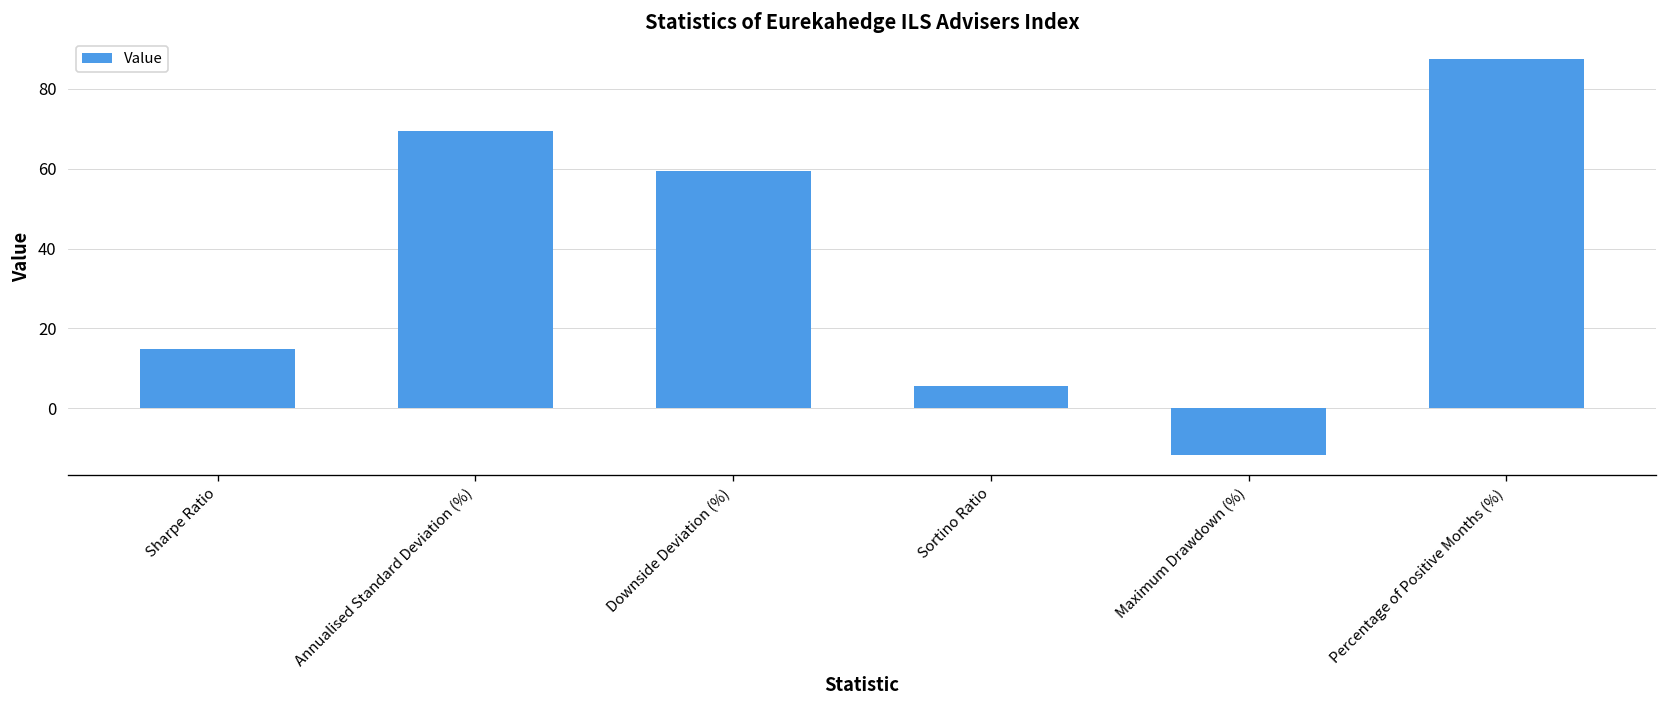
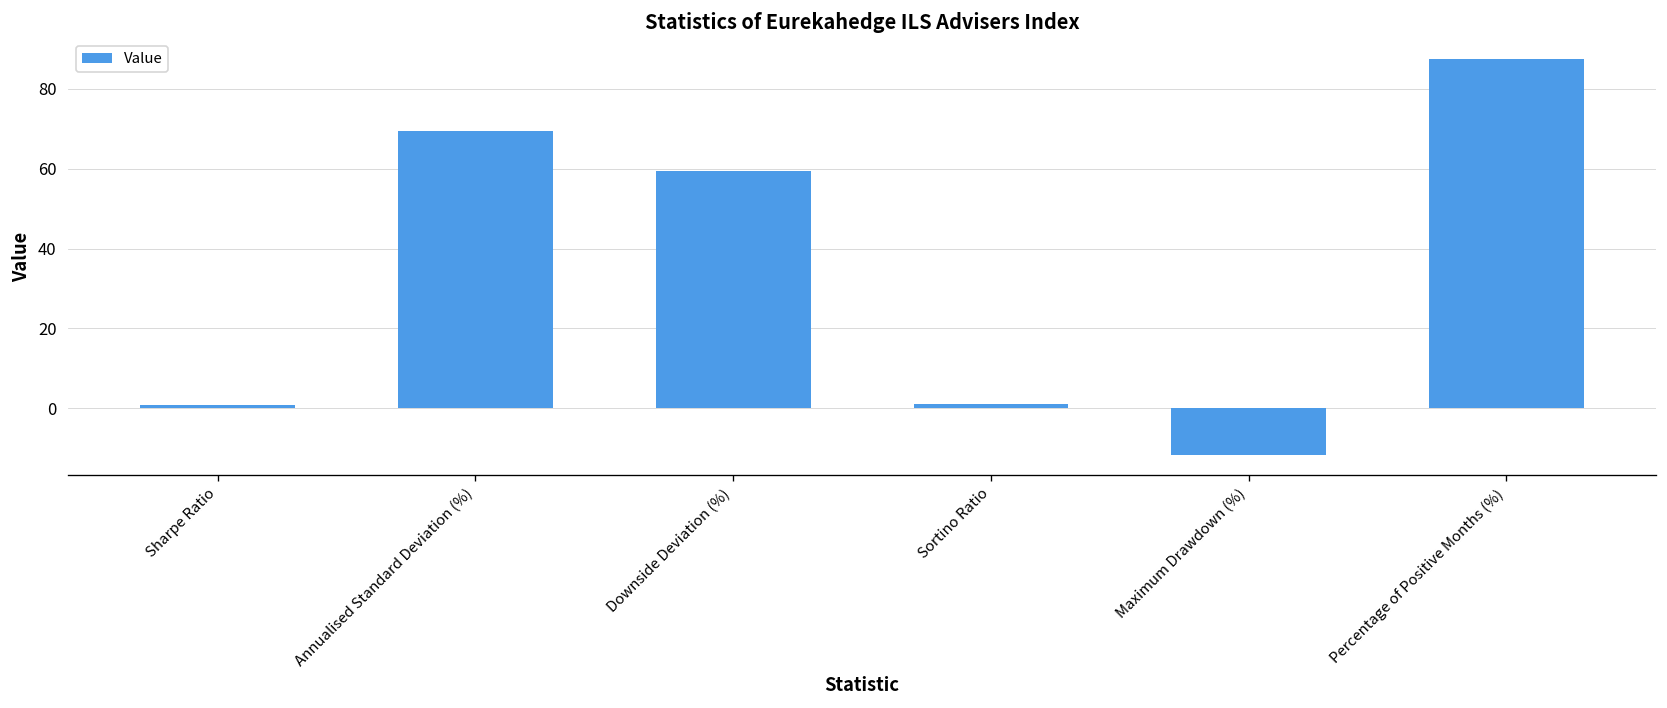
  {
-   "Sharpe Ratio": 15,
+   "Sharpe Ratio": 1,
    "Annualised Standard Deviation (%)": 69,
    "Downside Deviation (%)": 59,
-   "Sortino Ratio": 6,
+   "Sortino Ratio": 1,
    "Maximum Drawdown (%)": -12,
    "Percentage of Positive Months (%)": 88
  }
